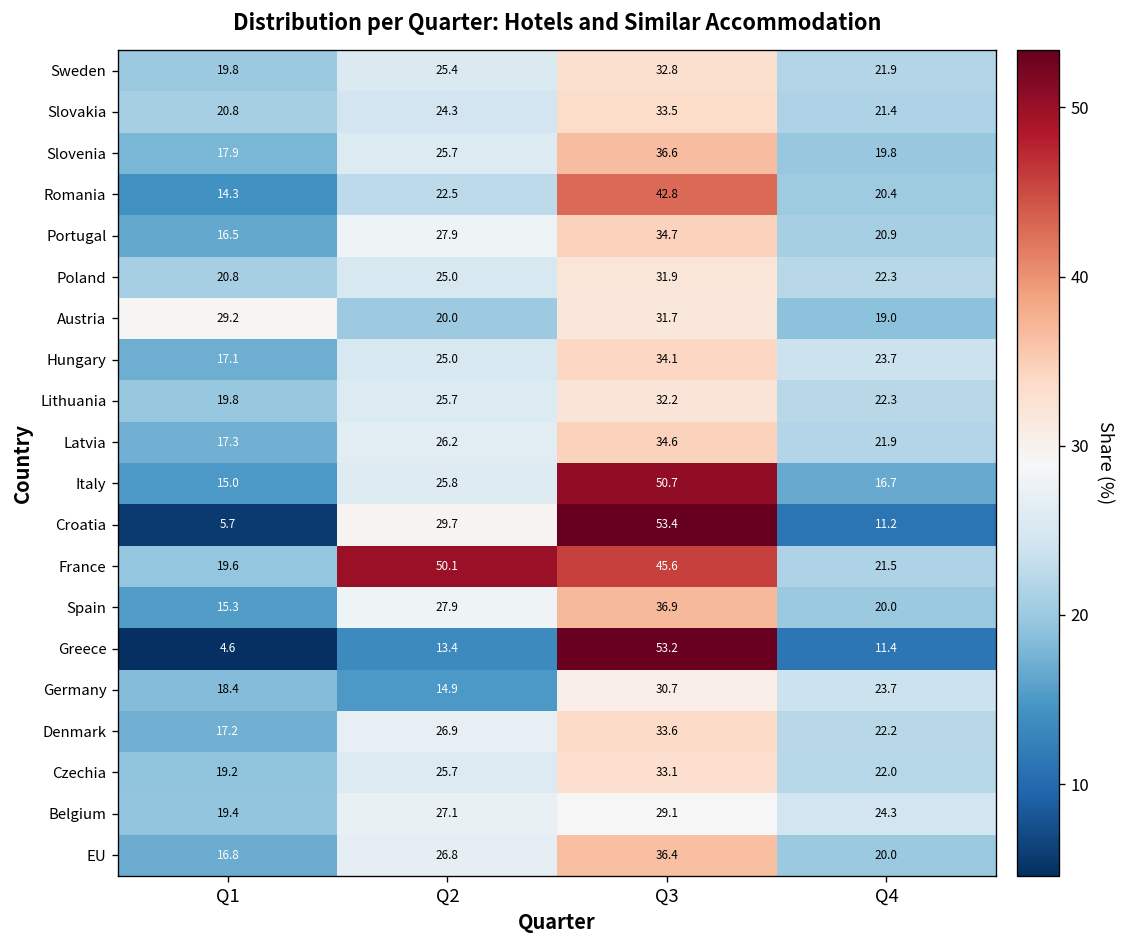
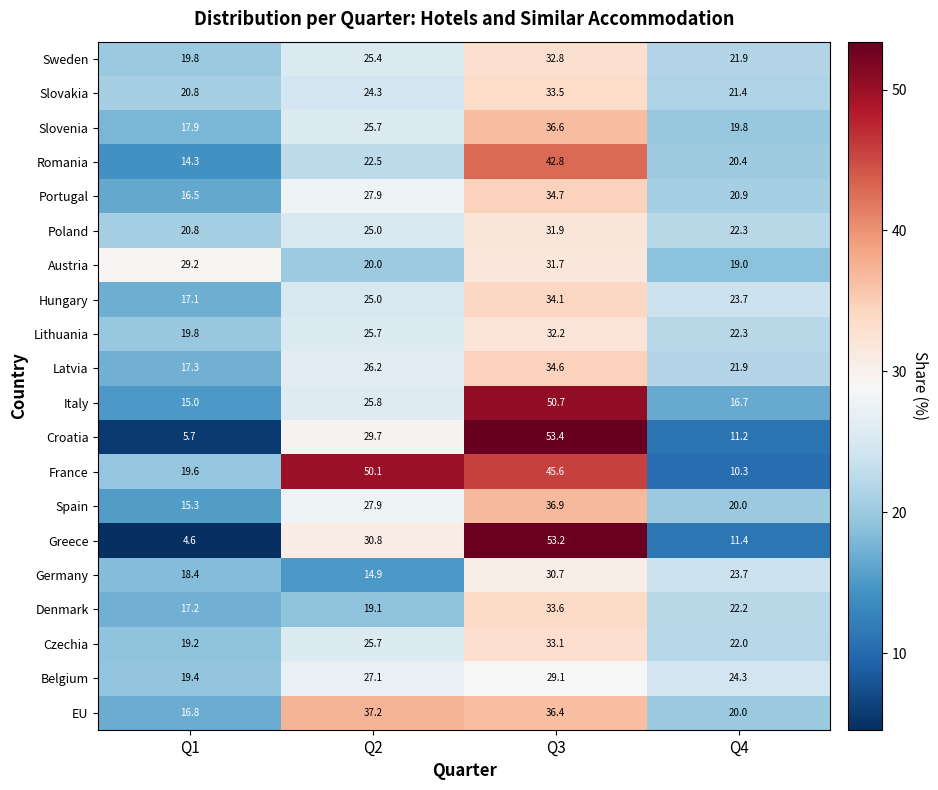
  {
    "Sweden": {
      "Q1": 19.8,
      "Q2": 25.4,
      "Q3": 32.8,
      "Q4": 21.9
    },
    "Slovakia": {
      "Q1": 20.8,
      "Q2": 24.3,
      "Q3": 33.5,
      "Q4": 21.4
    },
    "Slovenia": {
      "Q1": 17.9,
      "Q2": 25.7,
      "Q3": 36.6,
      "Q4": 19.8
    },
    "Romania": {
      "Q1": 14.3,
      "Q2": 22.5,
      "Q3": 42.8,
      "Q4": 20.4
    },
    "Portugal": {
      "Q1": 16.5,
      "Q2": 27.9,
      "Q3": 34.7,
      "Q4": 20.9
    },
    "Poland": {
      "Q1": 20.8,
      "Q2": 25.0,
      "Q3": 31.9,
      "Q4": 22.3
    },
    "Austria": {
      "Q1": 29.2,
      "Q2": 20.0,
      "Q3": 31.7,
      "Q4": 19.0
    },
    "Hungary": {
      "Q1": 17.1,
      "Q2": 25.0,
      "Q3": 34.1,
      "Q4": 23.7
    },
    "Lithuania": {
      "Q1": 19.8,
      "Q2": 25.7,
      "Q3": 32.2,
      "Q4": 22.3
    },
    "Latvia": {
      "Q1": 17.3,
      "Q2": 26.2,
      "Q3": 34.6,
      "Q4": 21.9
    },
    "Italy": {
      "Q1": 15.0,
      "Q2": 25.8,
      "Q3": 50.7,
      "Q4": 16.7
    },
    "Croatia": {
      "Q1": 5.7,
      "Q2": 29.7,
      "Q3": 53.4,
      "Q4": 11.2
    },
    "France": {
      "Q1": 19.6,
      "Q2": 50.1,
      "Q3": 45.6,
-     "Q4": 21.5
+     "Q4": 10.3
    },
    "Spain": {
      "Q1": 15.3,
      "Q2": 27.9,
      "Q3": 36.9,
      "Q4": 20.0
    },
    "Greece": {
      "Q1": 4.6,
-     "Q2": 13.4,
+     "Q2": 30.8,
      "Q3": 53.2,
      "Q4": 11.4
    },
    "Germany": {
      "Q1": 18.4,
      "Q2": 14.9,
      "Q3": 30.7,
      "Q4": 23.7
    },
    "Denmark": {
      "Q1": 17.2,
-     "Q2": 26.9,
+     "Q2": 19.1,
      "Q3": 33.6,
      "Q4": 22.2
    },
    "Czechia": {
      "Q1": 19.2,
      "Q2": 25.7,
      "Q3": 33.1,
      "Q4": 22.0
    },
    "Belgium": {
      "Q1": 19.4,
      "Q2": 27.1,
      "Q3": 29.1,
      "Q4": 24.3
    },
    "EU": {
      "Q1": 16.8,
-     "Q2": 26.8,
+     "Q2": 37.2,
      "Q3": 36.4,
      "Q4": 20.0
    }
  }
